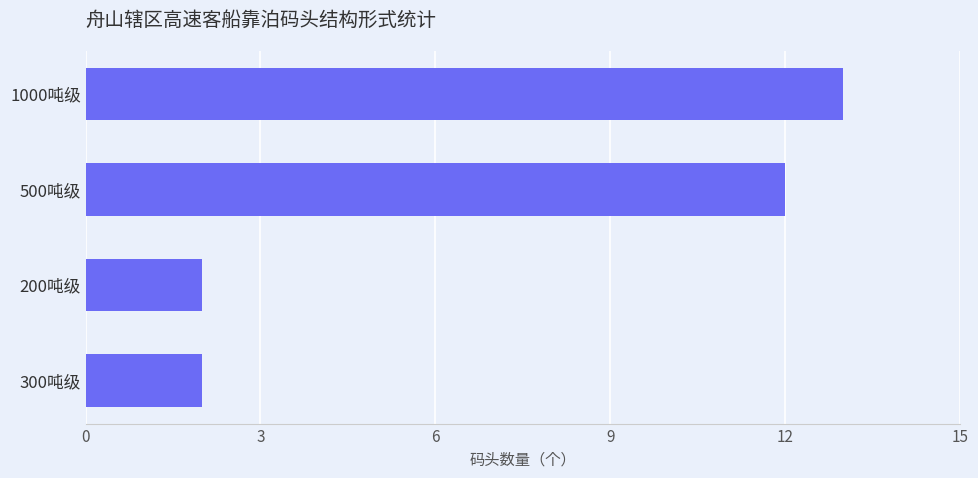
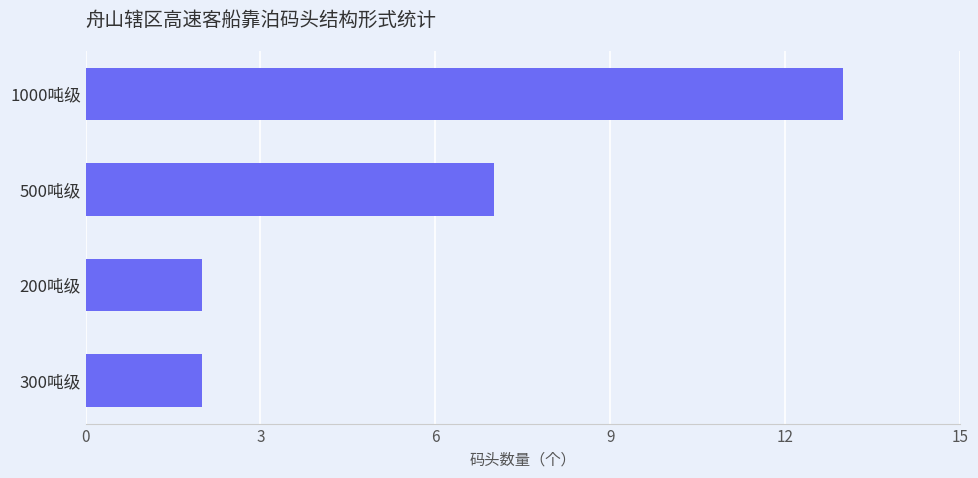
  {
    "1000吨级": 13,
-   "500吨级": 12,
+   "500吨级": 7,
    "200吨级": 2,
    "300吨级": 2
  }
